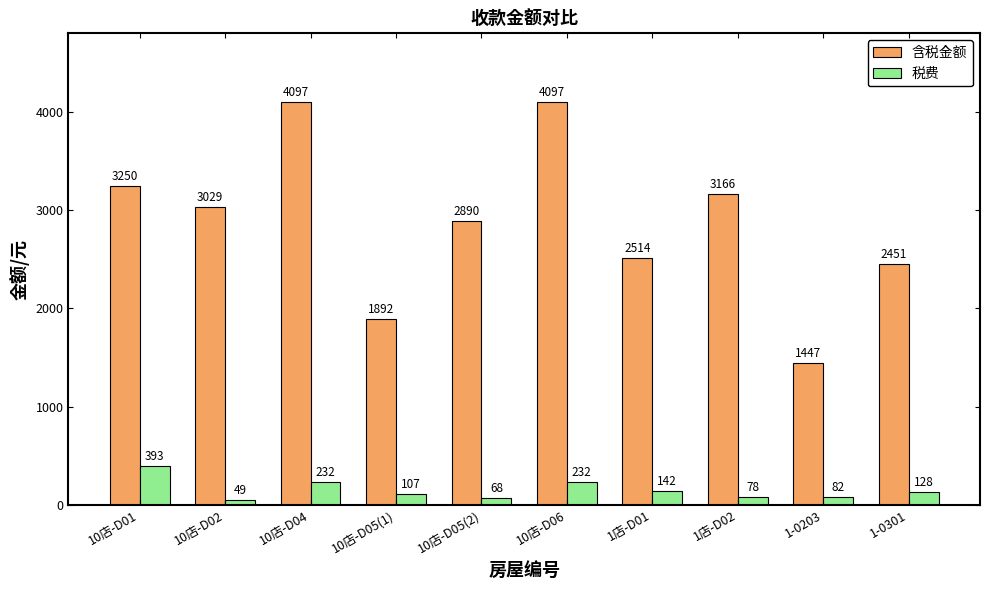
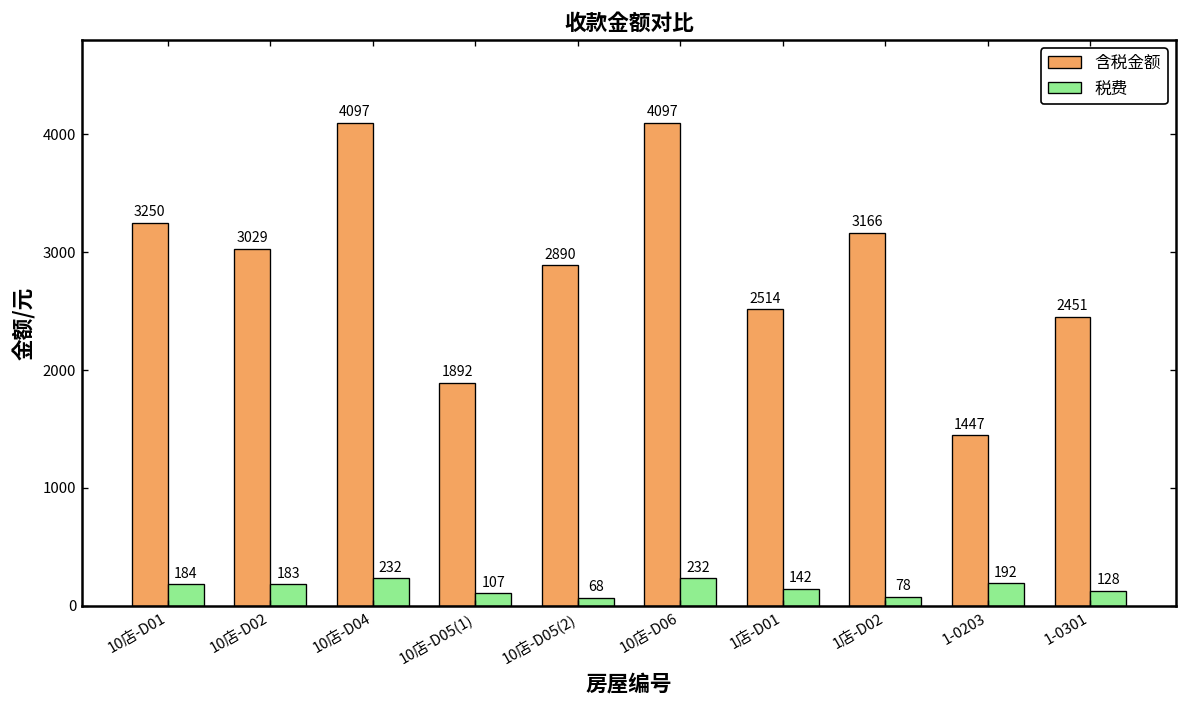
  {
    "含税金额": {
      "10店-D01": 3250,
      "10店-D02": 3029,
      "10店-D04": 4097,
      "10店-D05(1)": 1892,
      "10店-D05(2)": 2890,
      "10店-D06": 4097,
      "1店-D01": 2514,
      "1店-D02": 3166,
      "1-0203": 1447,
      "1-0301": 2451
    },
    "税费": {
-     "10店-D01": 393,
-     "10店-D02": 49,
+     "10店-D01": 184,
+     "10店-D02": 183,
      "10店-D04": 232,
      "10店-D05(1)": 107,
      "10店-D05(2)": 68,
      "10店-D06": 232,
      "1店-D01": 142,
      "1店-D02": 78,
-     "1-0203": 82,
+     "1-0203": 192,
      "1-0301": 128
    }
  }
